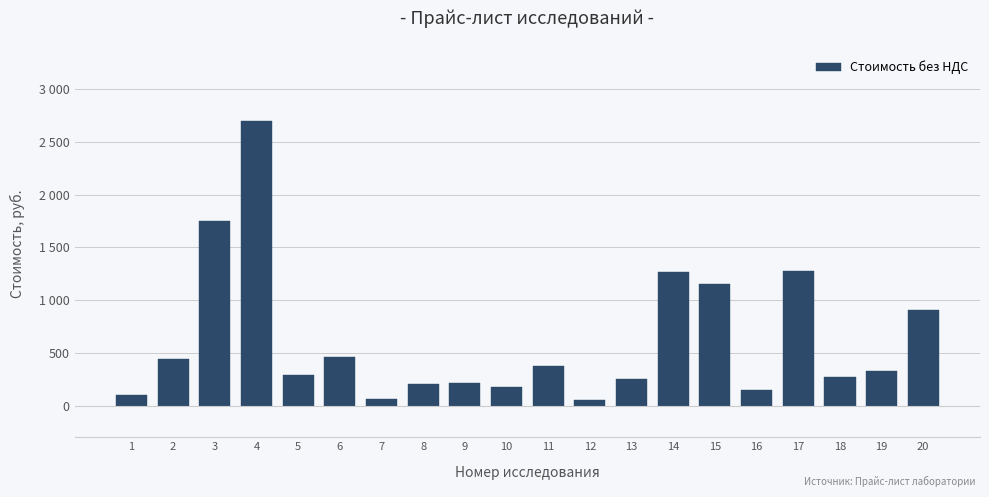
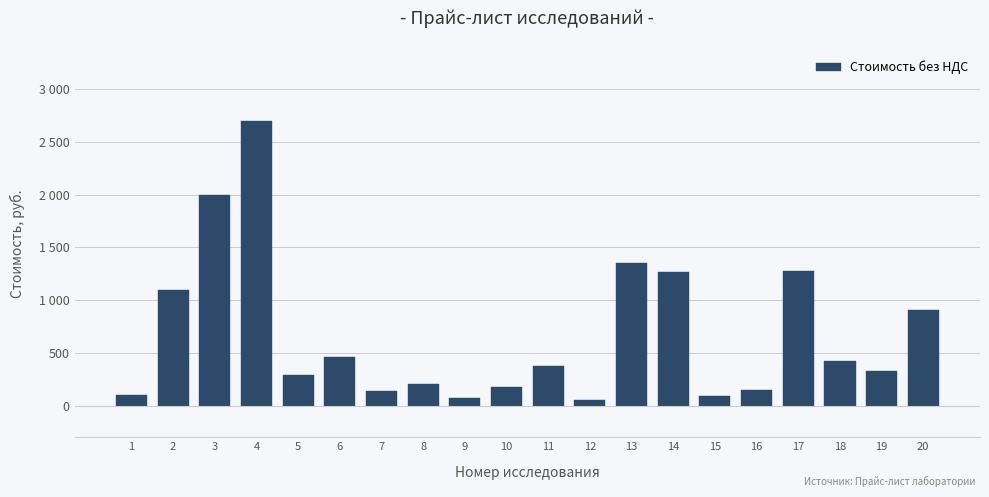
  {
    "1": 100,
-   "2": 440,
-   "3": 1750,
+   "2": 1100,
+   "3": 2000,
    "4": 2700,
    "5": 290,
    "6": 460,
-   "7": 60,
+   "7": 140,
    "8": 200,
-   "9": 210,
+   "9": 70,
    "10": 180,
    "11": 380,
    "12": 50,
-   "13": 250,
+   "13": 1350,
    "14": 1270,
-   "15": 1150,
+   "15": 90,
    "16": 150,
    "17": 1280,
-   "18": 270,
+   "18": 420,
    "19": 330,
    "20": 910
  }
